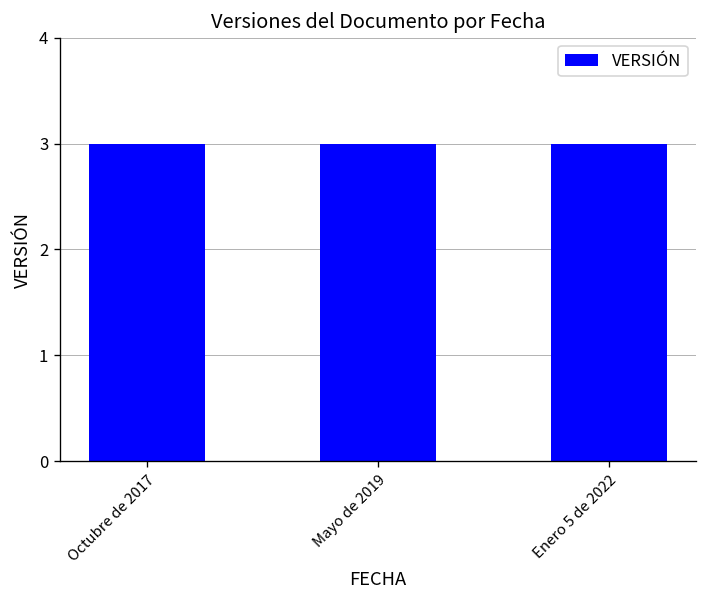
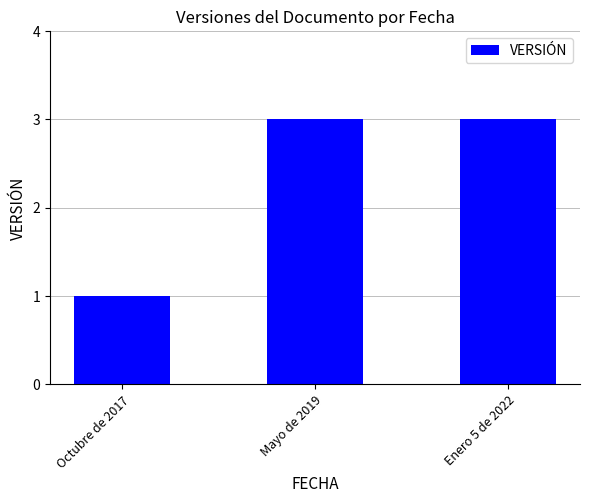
  {
-   "Octubre de 2017": 3,
+   "Octubre de 2017": 1,
    "Mayo de 2019": 3,
    "Enero 5 de 2022": 3
  }
